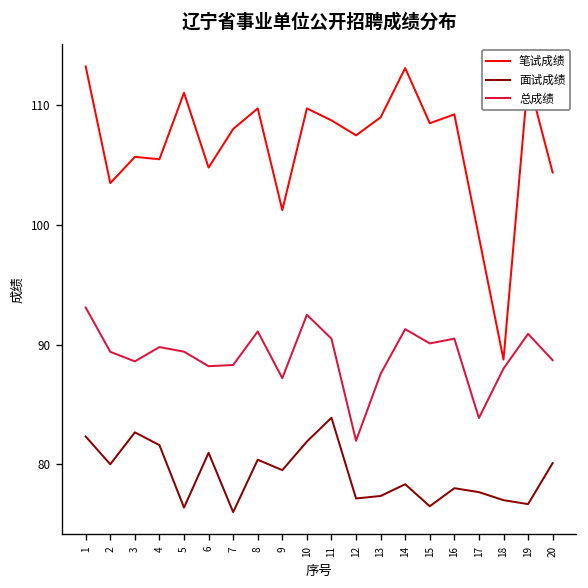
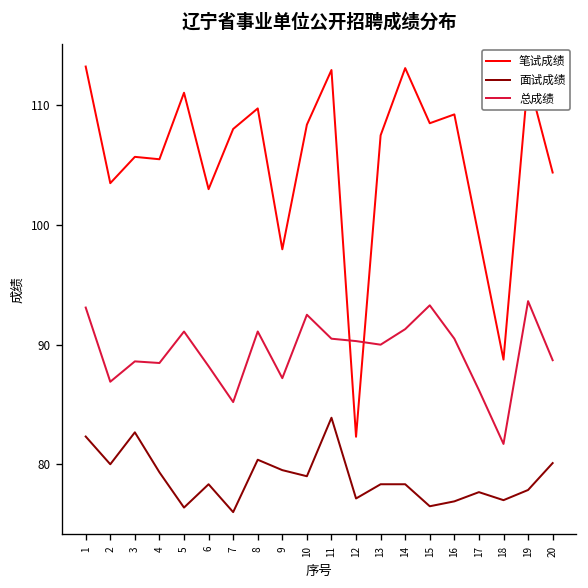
  {
    "笔试成绩": {
      "1": 113,
      "2": 104,
      "3": 106,
      "4": 106,
      "5": 111,
-     "6": 105,
+     "6": 103,
      "7": 108,
      "8": 110,
-     "9": 101,
-     "10": 110,
-     "11": 109,
-     "12": 108,
-     "13": 109,
+     "9": 98,
+     "10": 108,
+     "11": 113,
+     "12": 82,
+     "13": 108,
      "14": 113,
      "15": 109,
      "16": 109,
      "17": 99,
      "18": 89,
      "20": 104
    },
    "面试成绩": {
      "1": 82,
      "2": 80,
      "3": 83,
-     "4": 82,
+     "4": 79,
      "5": 76,
-     "6": 81,
+     "6": 78,
      "7": 76,
      "8": 80,
      "9": 80,
-     "10": 82,
+     "10": 79,
      "11": 84,
      "12": 77,
-     "13": 77,
+     "13": 78,
      "14": 78,
      "15": 76,
-     "16": 78,
+     "16": 77,
      "17": 78,
      "18": 77,
-     "19": 77,
+     "19": 78,
      "20": 80
    },
    "总成绩": {
      "1": 93,
-     "2": 89,
+     "2": 87,
      "3": 89,
-     "4": 90,
-     "5": 89,
+     "4": 88,
+     "5": 91,
      "6": 88,
-     "7": 88,
+     "7": 85,
      "8": 91,
      "9": 87,
      "10": 93,
      "11": 90,
-     "12": 82,
-     "13": 88,
+     "12": 90,
+     "13": 90,
      "14": 91,
-     "15": 90,
+     "15": 93,
      "16": 91,
-     "17": 84,
-     "18": 88,
-     "19": 91,
+     "17": 86,
+     "18": 82,
+     "19": 94,
      "20": 89
    }
  }
